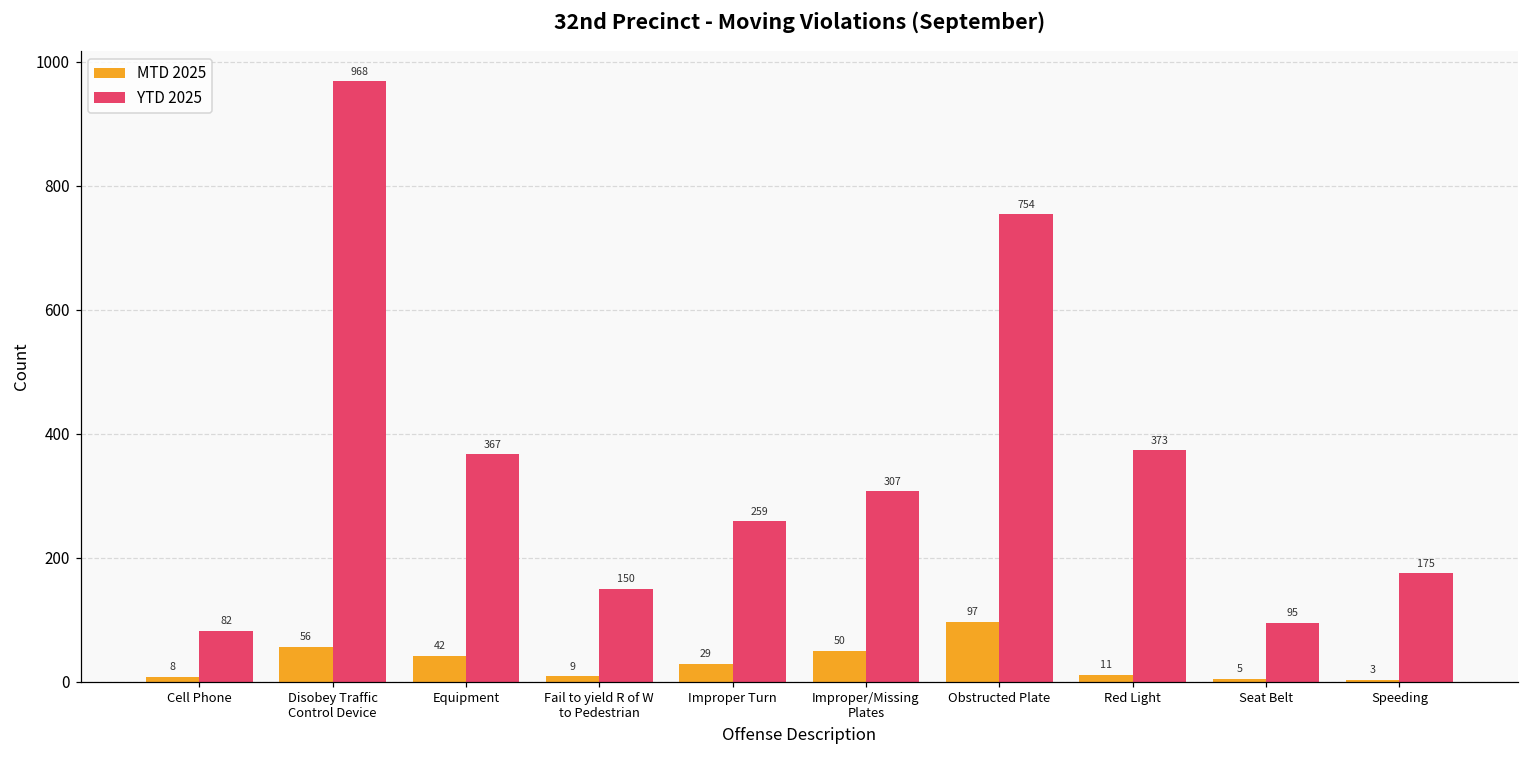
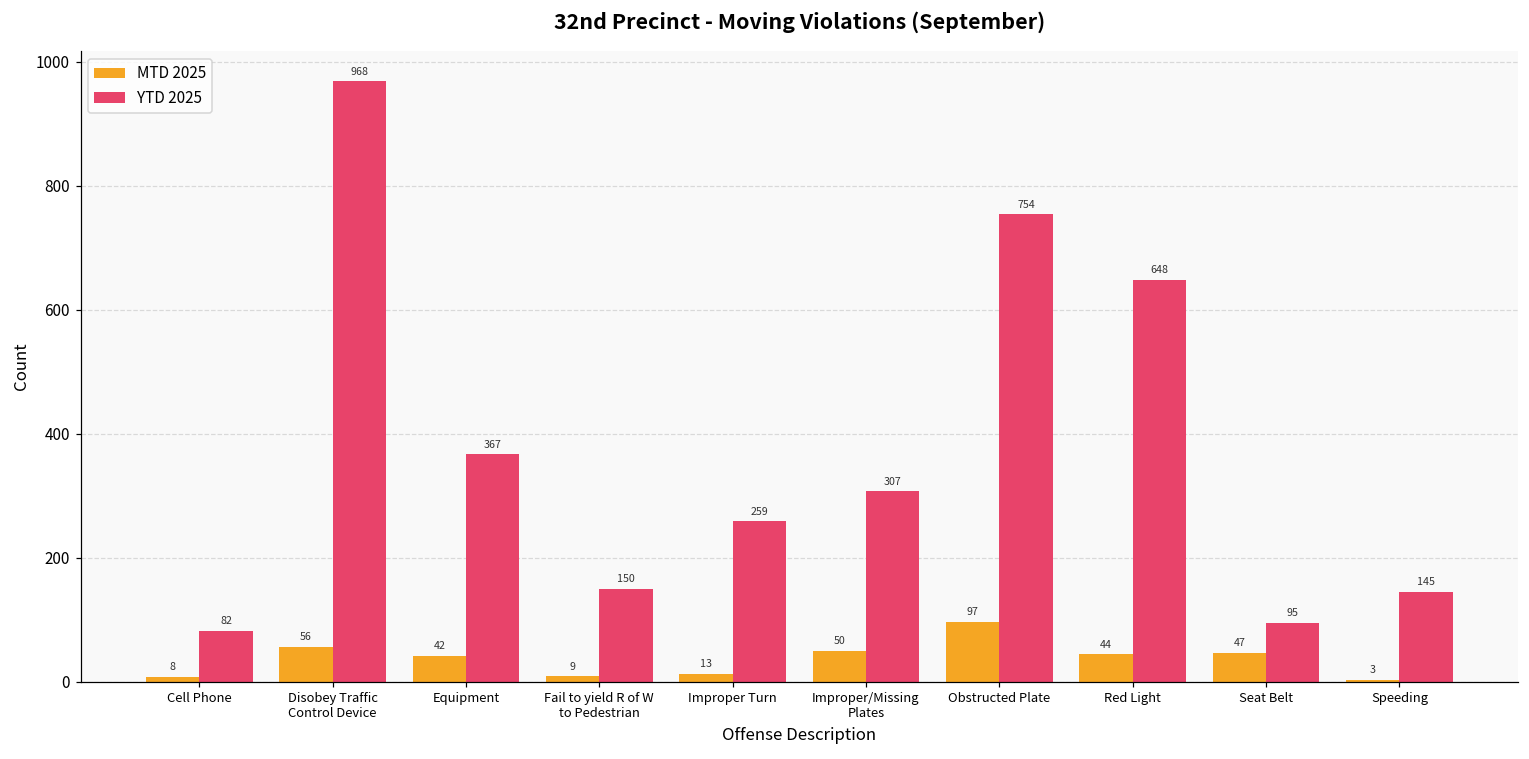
  {
    "MTD 2025": {
      "Cell Phone": 8,
      "Disobey Traffic Control Device": 56,
      "Equipment": 42,
      "Fail to yield R of W to Pedestrian": 9,
-     "Improper Turn": 29,
+     "Improper Turn": 13,
      "Improper/Missing Plates": 50,
      "Obstructed Plate": 97,
-     "Red Light": 11,
-     "Seat Belt": 5,
+     "Red Light": 44,
+     "Seat Belt": 47,
      "Speeding": 3
    },
    "YTD 2025": {
      "Cell Phone": 82,
      "Disobey Traffic Control Device": 968,
      "Equipment": 367,
      "Fail to yield R of W to Pedestrian": 150,
      "Improper Turn": 259,
      "Improper/Missing Plates": 307,
      "Obstructed Plate": 754,
-     "Red Light": 373,
+     "Red Light": 648,
      "Seat Belt": 95,
-     "Speeding": 175
+     "Speeding": 145
    }
  }
